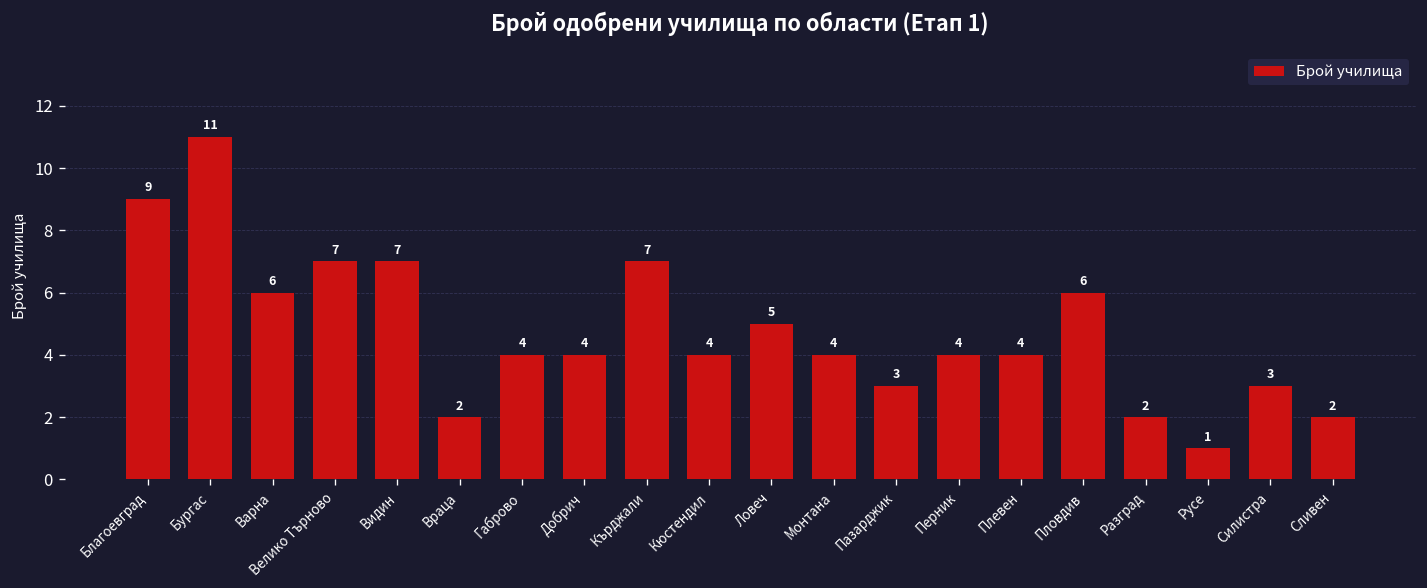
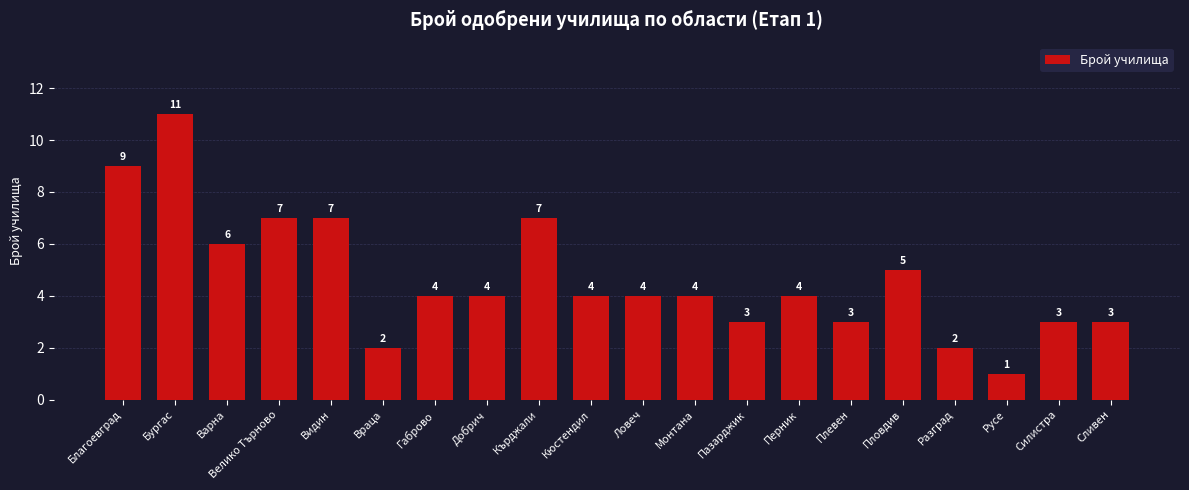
  {
    "Благоевград": 9,
    "Бургас": 11,
    "Варна": 6,
    "Велико Търново": 7,
    "Видин": 7,
    "Враца": 2,
    "Габрово": 4,
    "Добрич": 4,
    "Кърджали": 7,
    "Кюстендил": 4,
-   "Ловеч": 5,
+   "Ловеч": 4,
    "Монтана": 4,
    "Пазарджик": 3,
    "Перник": 4,
-   "Плевен": 4,
-   "Пловдив": 6,
+   "Плевен": 3,
+   "Пловдив": 5,
    "Разград": 2,
    "Русе": 1,
    "Силистра": 3,
-   "Сливен": 2
+   "Сливен": 3
  }
